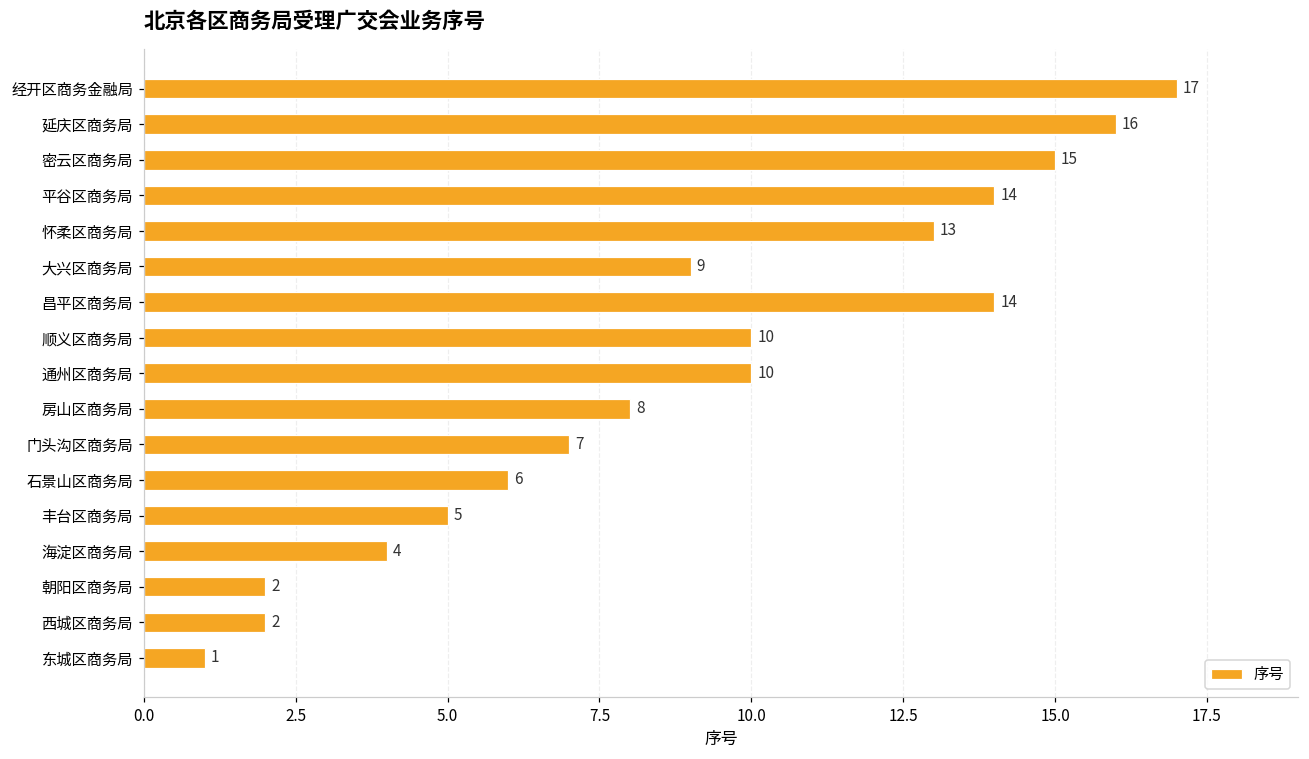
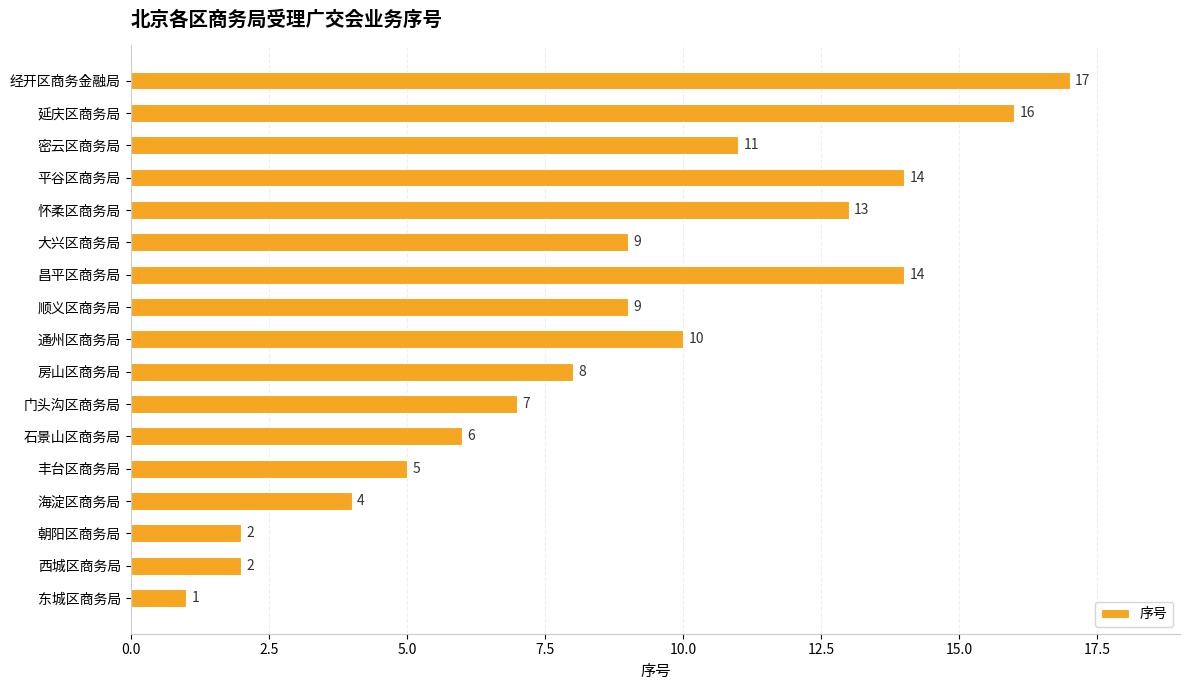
  {
    "经开区商务金融局": 17,
    "延庆区商务局": 16,
-   "密云区商务局": 15,
+   "密云区商务局": 11,
    "平谷区商务局": 14,
    "怀柔区商务局": 13,
    "大兴区商务局": 9,
    "昌平区商务局": 14,
-   "顺义区商务局": 10,
+   "顺义区商务局": 9,
    "通州区商务局": 10,
    "房山区商务局": 8,
    "门头沟区商务局": 7,
    "石景山区商务局": 6,
    "丰台区商务局": 5,
    "海淀区商务局": 4,
    "朝阳区商务局": 2,
    "西城区商务局": 2,
    "东城区商务局": 1
  }
